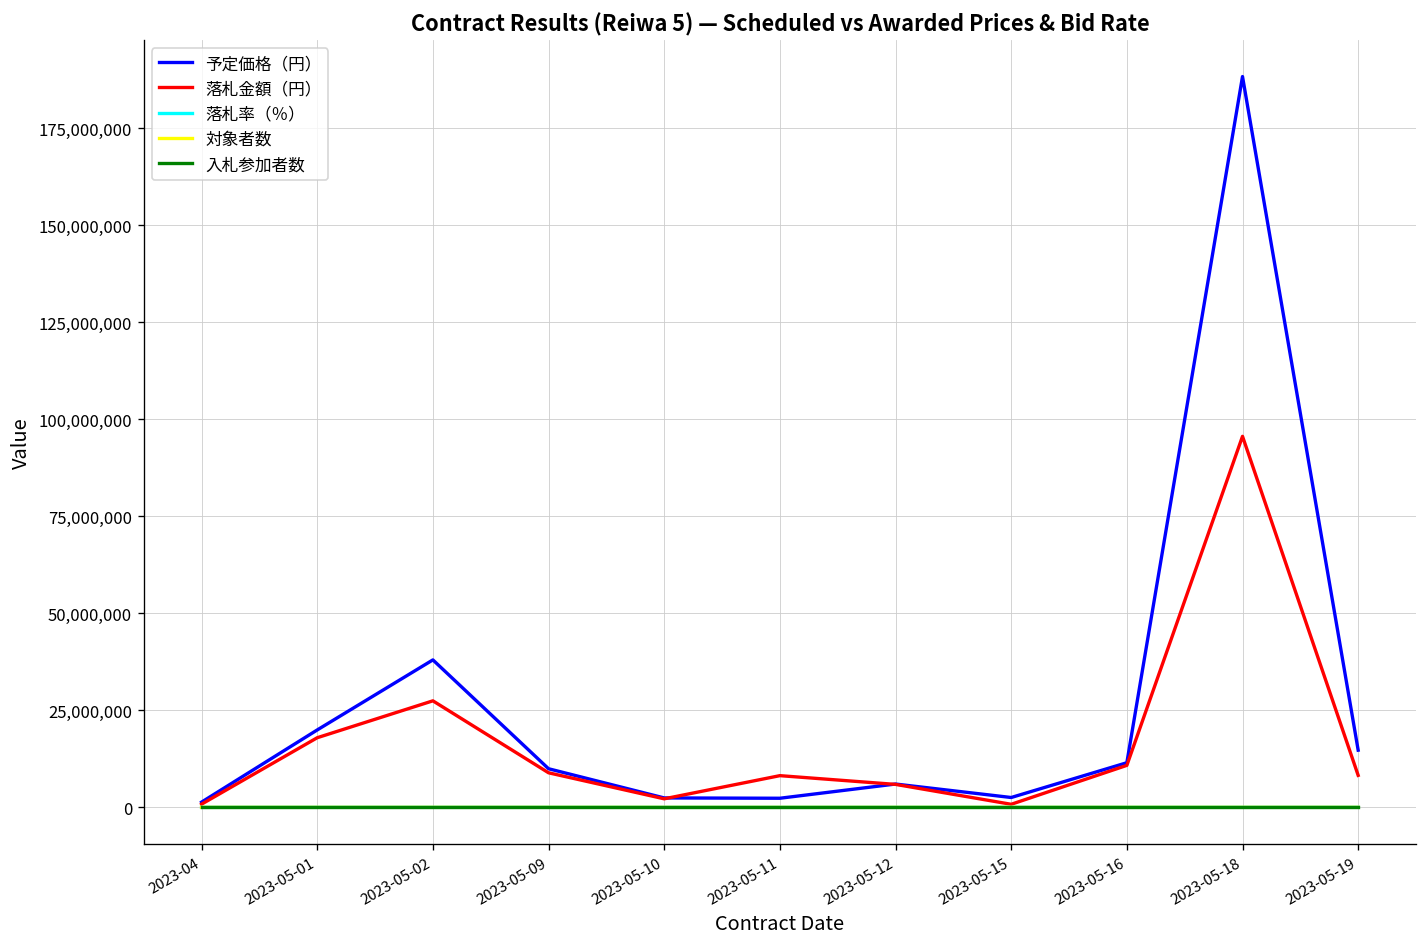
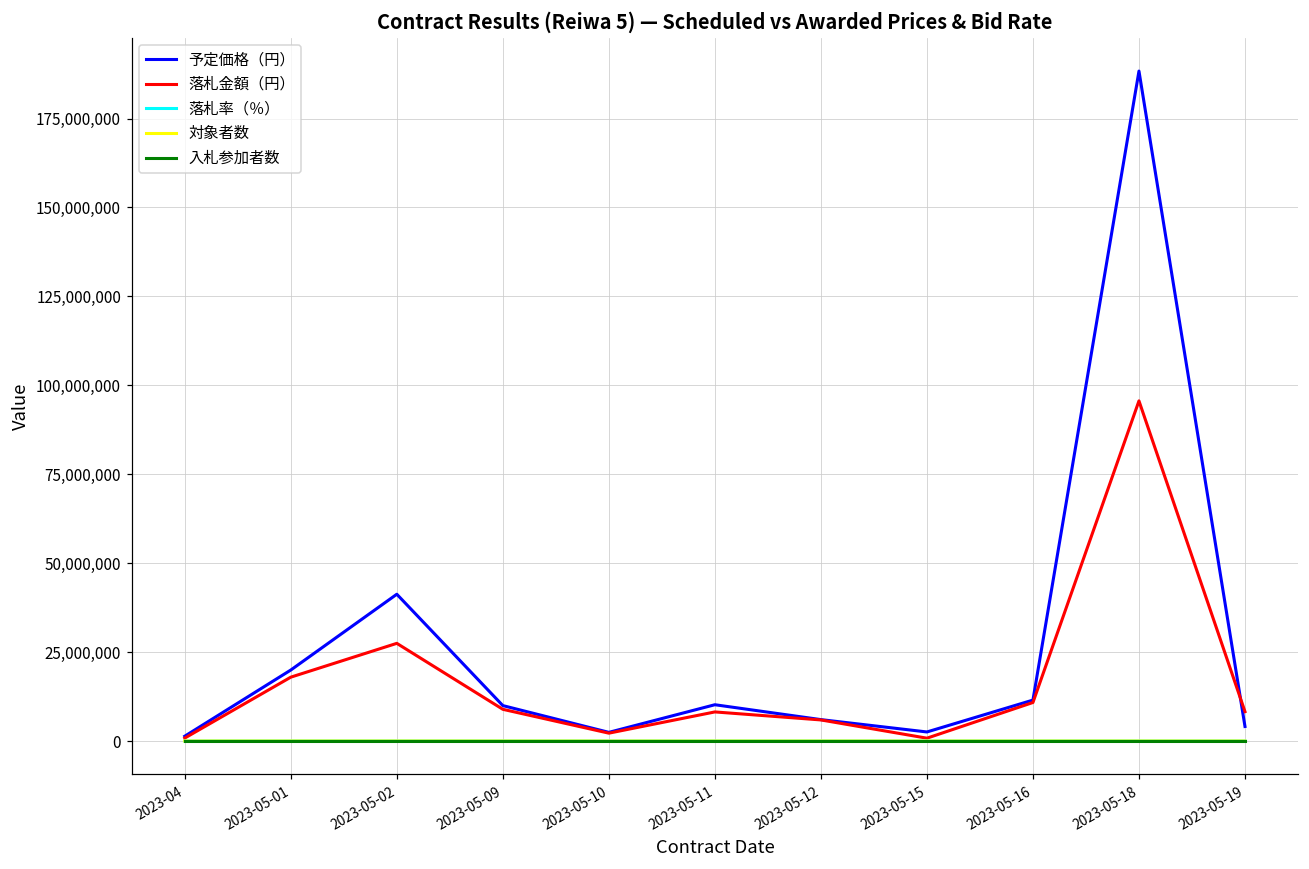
  {
    "予定価格（円）": {
      "2023-05-01": "20,000,000",
-     "2023-05-02": "38,000,000",
+     "2023-05-02": "41,000,000",
      "2023-05-09": "10,000,000",
-     "2023-05-11": "2,000,000",
+     "2023-05-11": "10,000,000",
      "2023-05-15": "3,000,000",
      "2023-05-18": "188,000,000",
-     "2023-05-19": "15,000,000"
+     "2023-05-19": "4,000,000"
    },
    "落札金額（円）": {
      "2023-05-01": "18,000,000",
      "2023-05-02": "27,000,000",
      "2023-05-09": "9,000,000",
      "2023-05-11": "8,000,000",
      "2023-05-18": "96,000,000",
      "2023-05-19": "8,000,000"
    },
    "入札参加者数": {
      "2023-04": "0",
      "2023-05-01": "0",
      "2023-05-02": "0",
      "2023-05-09": "0",
      "2023-05-10": "0",
      "2023-05-11": "0",
      "2023-05-12": "0",
      "2023-05-16": "0",
      "2023-05-18": "0",
      "2023-05-19": "0"
    }
  }
